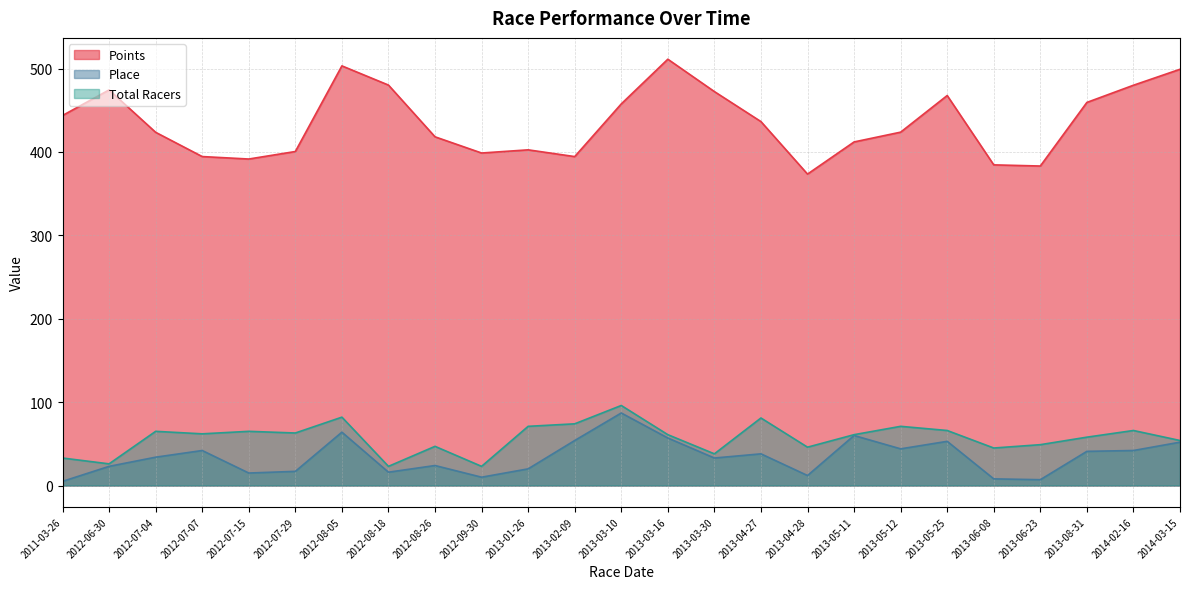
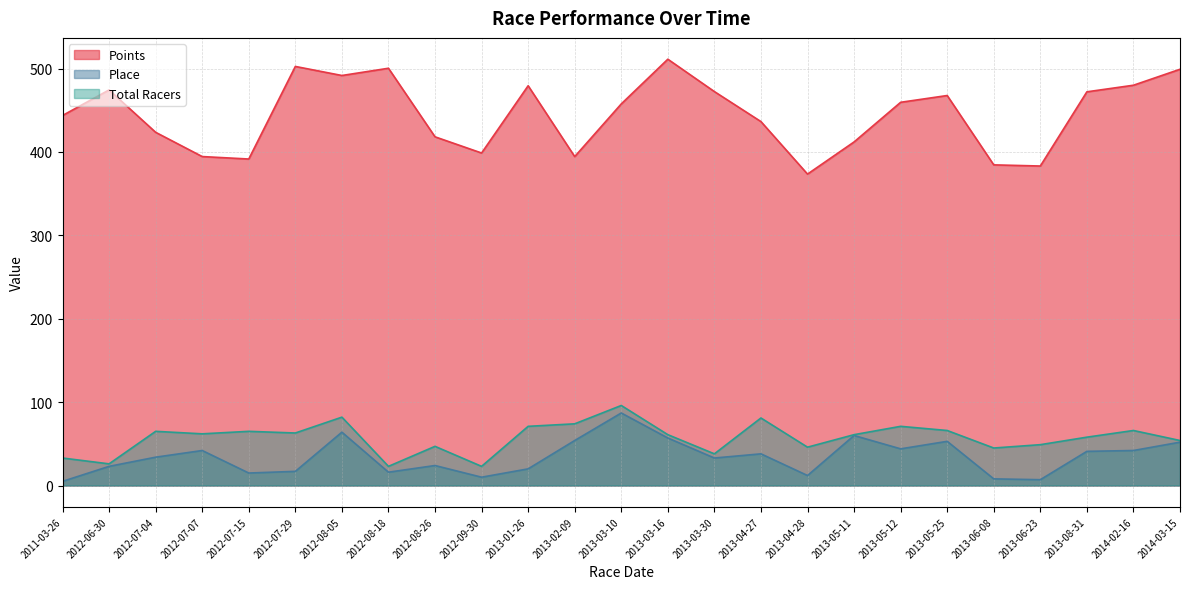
  {
    "Points": {
      "2011-03-26": 440,
      "2012-07-04": 420,
      "2012-07-07": 390,
      "2012-07-15": 390,
-     "2012-07-29": 400,
-     "2012-08-05": 500,
-     "2012-08-18": 480,
+     "2012-07-29": 500,
+     "2012-08-05": 490,
+     "2012-08-18": 500,
      "2012-08-26": 420,
      "2012-09-30": 400,
-     "2013-01-26": 400,
+     "2013-01-26": 480,
      "2013-02-09": 390,
      "2013-03-10": 460,
      "2013-03-16": 510,
      "2013-03-30": 470,
      "2013-04-27": 440,
      "2013-04-28": 370,
      "2013-05-11": 410,
-     "2013-05-12": 420,
+     "2013-05-12": 460,
      "2013-05-25": 470,
      "2013-06-08": 380,
      "2013-06-23": 380,
-     "2013-08-31": 460,
+     "2013-08-31": 470,
      "2014-02-16": 480,
      "2014-03-15": 500
    }
  }
